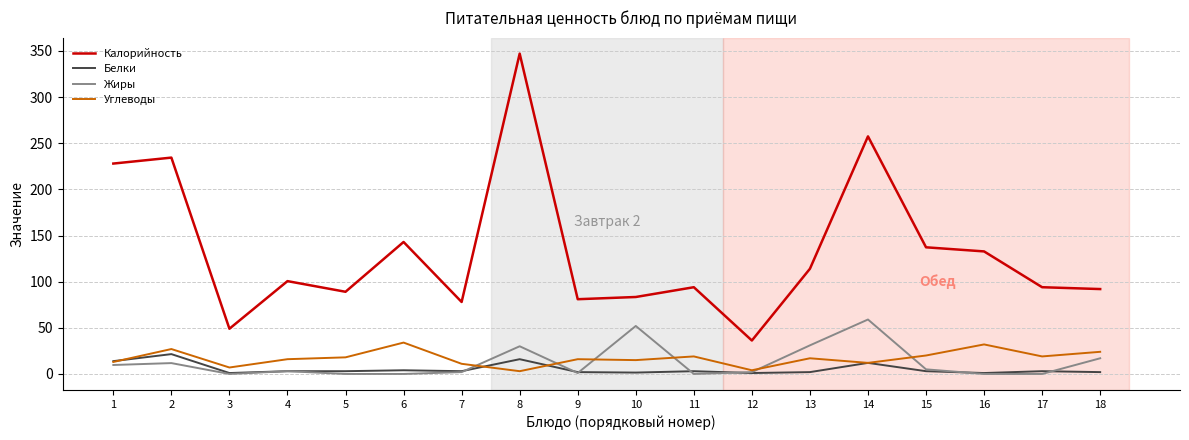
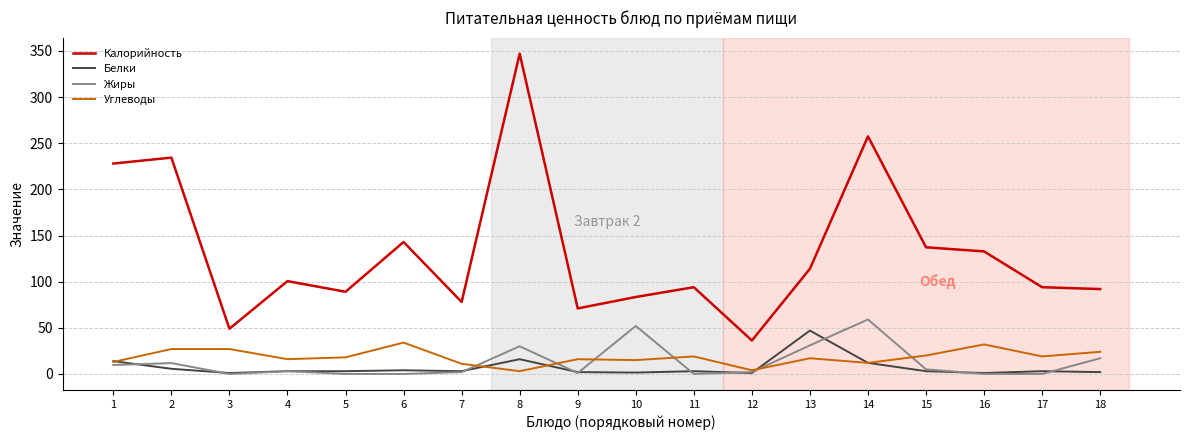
  {
    "Калорийность": {
      "1": 230,
      "2": 230,
      "3": 50,
      "4": 100,
      "5": 90,
      "6": 140,
      "7": 80,
      "8": 350,
-     "9": 80,
+     "9": 70,
      "10": 80,
      "11": 90,
      "12": 40,
      "13": 110,
      "14": 260,
      "15": 140,
      "16": 130,
      "17": 90,
      "18": 90
    },
    "Белки": {
-     "2": 20,
+     "2": 10,
      "5": 0,
      "6": 0,
      "8": 20,
      "10": 0,
      "11": 0,
-     "13": 0,
+     "13": 50,
      "17": 0,
      "18": 0
    },
    "Жиры": {
      "1": 10,
      "2": 10,
      "5": 0,
      "6": 0,
      "8": 30,
      "10": 50,
      "11": 0,
      "13": 30,
      "14": 60,
      "17": 0,
      "18": 20
    },
    "Углеводы": {
      "2": 30,
-     "3": 10,
+     "3": 30,
      "4": 20,
      "5": 20,
      "6": 30,
      "7": 10,
      "8": 0,
      "9": 20,
      "10": 20,
      "11": 20,
      "13": 20,
      "15": 20,
      "16": 30,
      "17": 20,
      "18": 20
    }
  }
